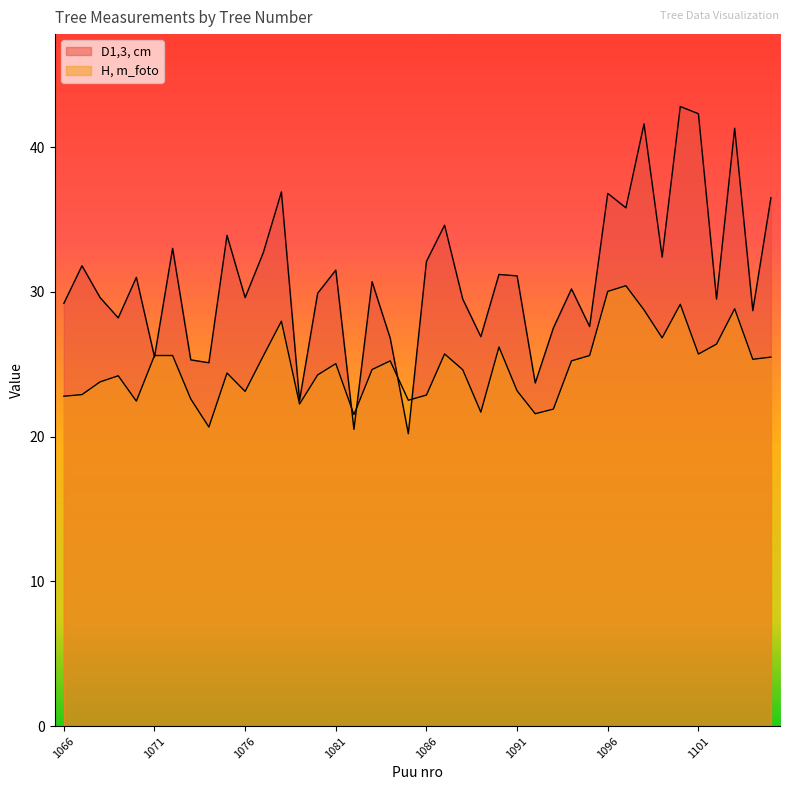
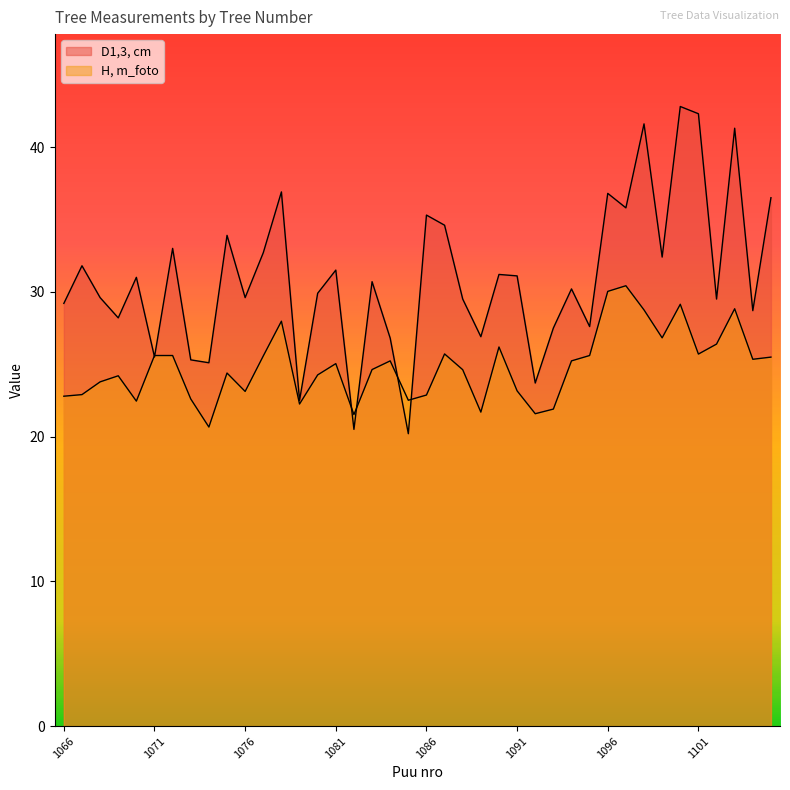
  {
    "D1,3, cm": {
      "1066": 29.2,
      "1076": 29.6,
      "1081": 31.5,
-     "1086": 32.1,
+     "1086": 35.3,
      "1091": 31.1,
      "1096": 36.8,
      "1101": 42.3
    },
    "H, m_foto": {
      "1066": 22.8,
      "1076": 23.1,
      "1081": 25.0,
      "1086": 22.9,
      "1091": 23.2,
      "1096": 30.0,
      "1101": 25.7
    }
  }
